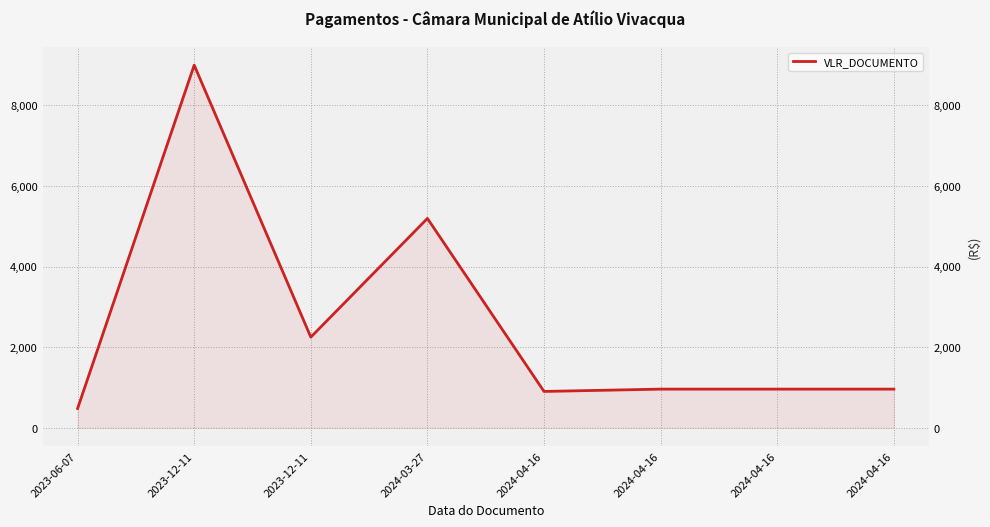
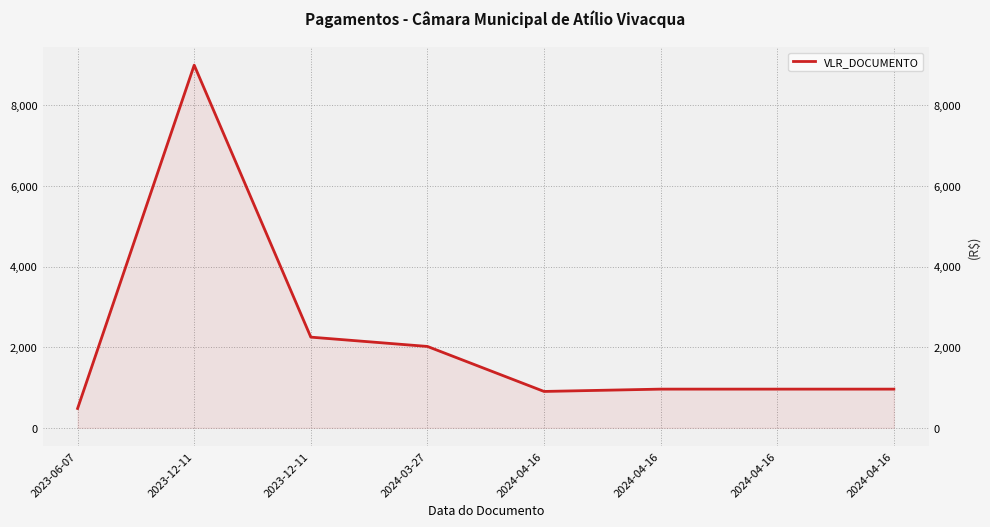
  {
    "2023-06-07": "500",
-   "2024-03-27": "5,200"
+   "2024-03-27": "2,000"
  }
